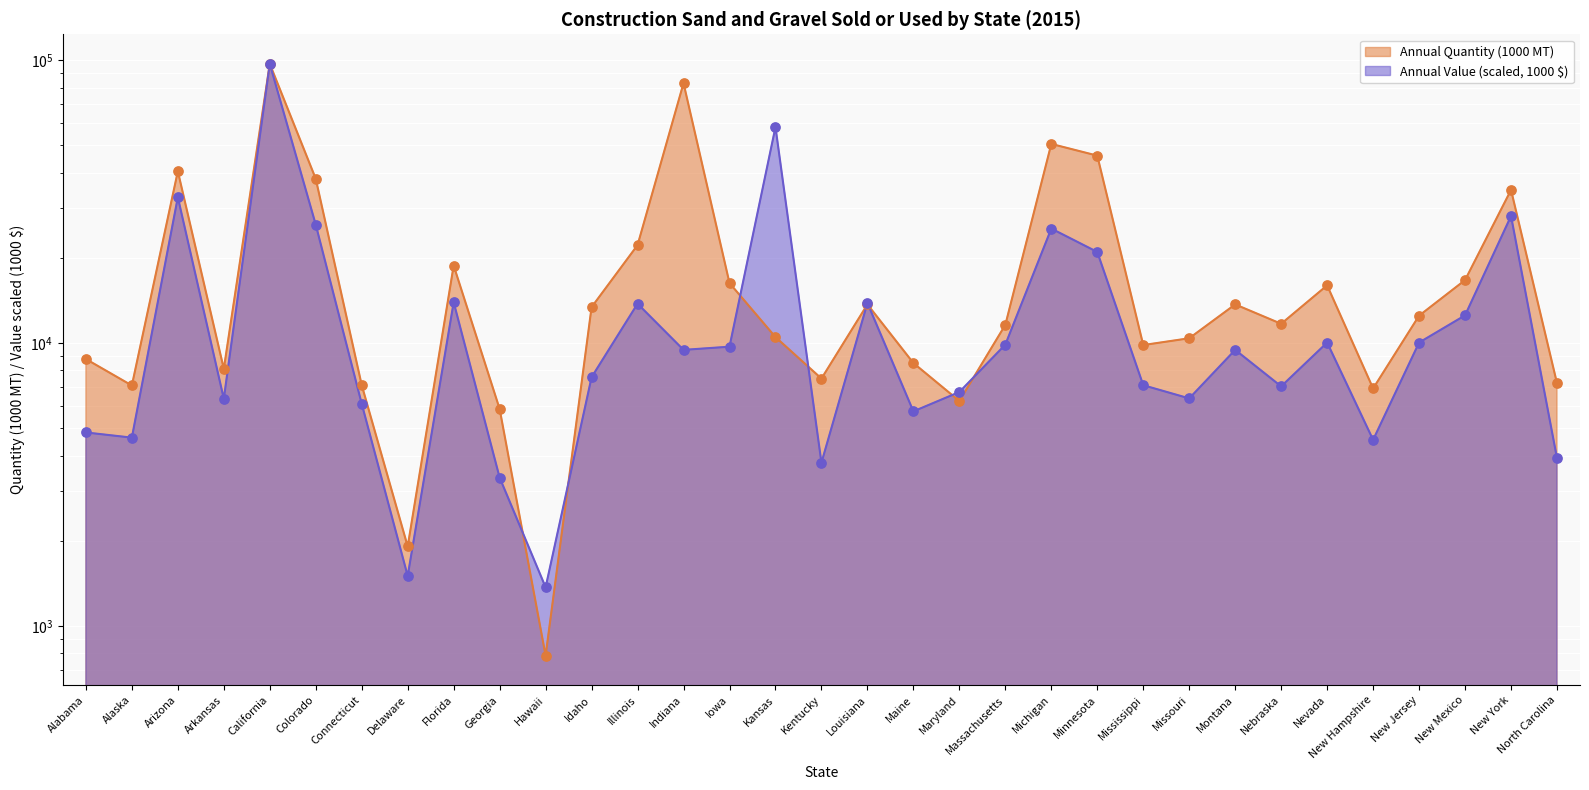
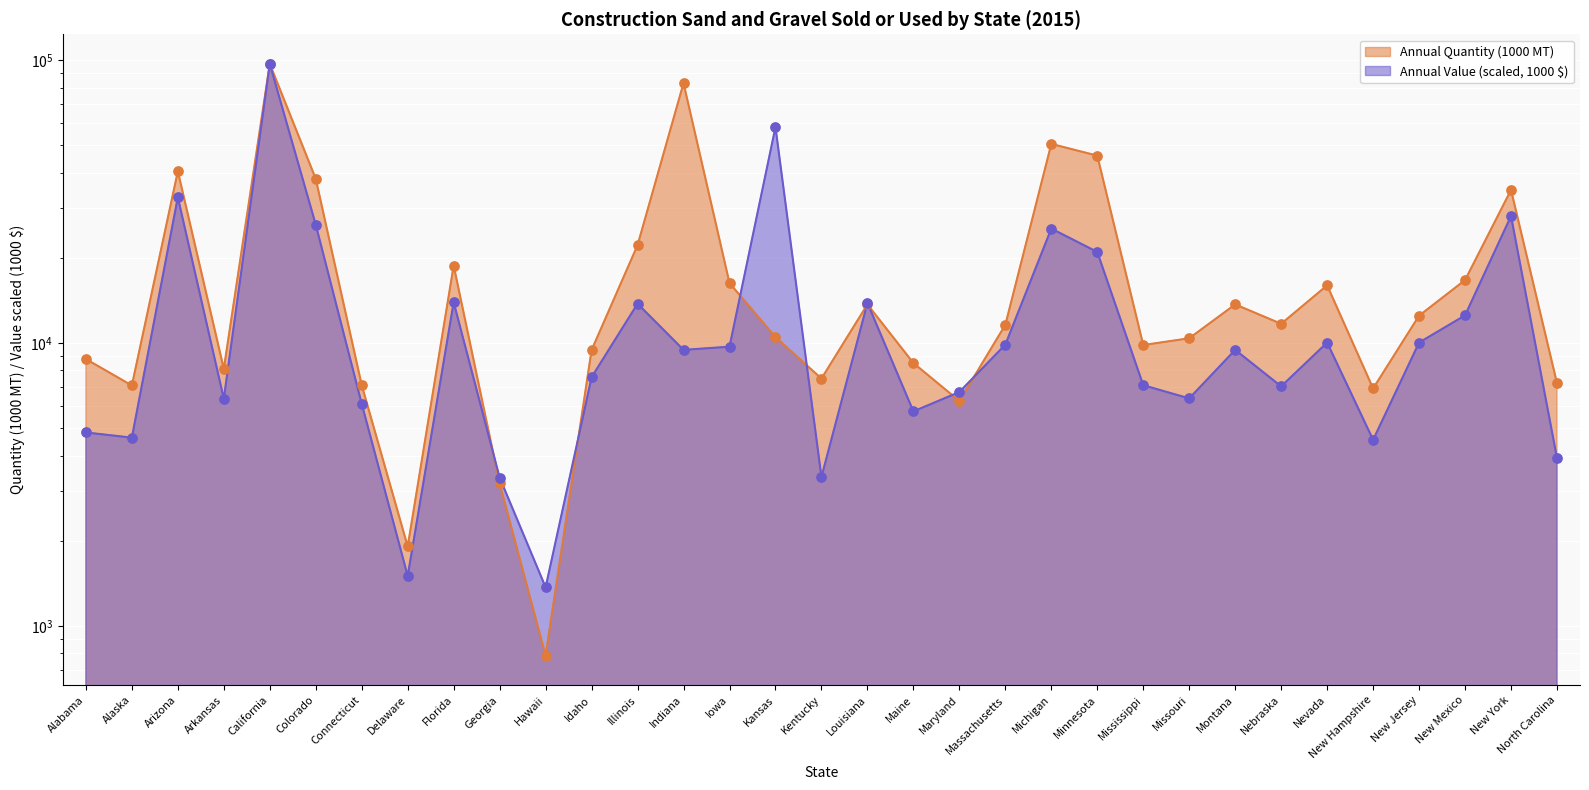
  {
    "Annual Quantity (1000 MT)": {
      "Alabama": 8800,
      "Alaska": 7100,
      "Arizona": 41000,
      "Arkansas": 8100,
      "Colorado": 38000,
      "Connecticut": 7100,
      "Delaware": 1900,
      "Florida": 19000,
-     "Georgia": 5900,
+     "Georgia": 3200,
      "Hawaii": 790,
-     "Idaho": 13000,
+     "Idaho": 9400,
      "Illinois": 22000,
      "Indiana": 83000,
      "Iowa": 16000,
      "Kansas": 10500,
      "Kentucky": 7500,
      "Maine": 8500,
      "Maryland": 6200,
      "Massachusetts": 11600,
      "Michigan": 51000,
      "Minnesota": 46000,
      "Mississippi": 9800,
      "Missouri": 10400,
      "Montana": 14000,
      "Nebraska": 11700,
      "Nevada": 16000,
      "New Hampshire": 6900,
      "New Jersey": 13000,
      "New Mexico": 17000,
      "New York": 35000,
      "North Carolina": 7200
    },
    "Annual Value (scaled, 1000 $)": {
      "Alabama": 4800,
      "Alaska": 4600,
      "Arizona": 33000,
      "Arkansas": 6400,
      "Colorado": 26000,
      "Connecticut": 6100,
      "Delaware": 1500,
      "Florida": 14000,
      "Georgia": 3300,
      "Hawaii": 1400,
      "Idaho": 7600,
      "Illinois": 14000,
      "Indiana": 9500,
      "Iowa": 9700,
      "Kansas": 58000,
-     "Kentucky": 3800,
+     "Kentucky": 3400,
      "Maine": 5700,
      "Maryland": 6700,
      "Massachusetts": 9900,
      "Michigan": 25000,
      "Minnesota": 21000,
      "Mississippi": 7100,
      "Missouri": 6400,
      "Montana": 9500,
      "Nebraska": 7000,
      "Nevada": 10000,
      "New Hampshire": 4500,
      "New Jersey": 10000,
      "New Mexico": 13000,
      "New York": 28000,
      "North Carolina": 3900
    }
  }
